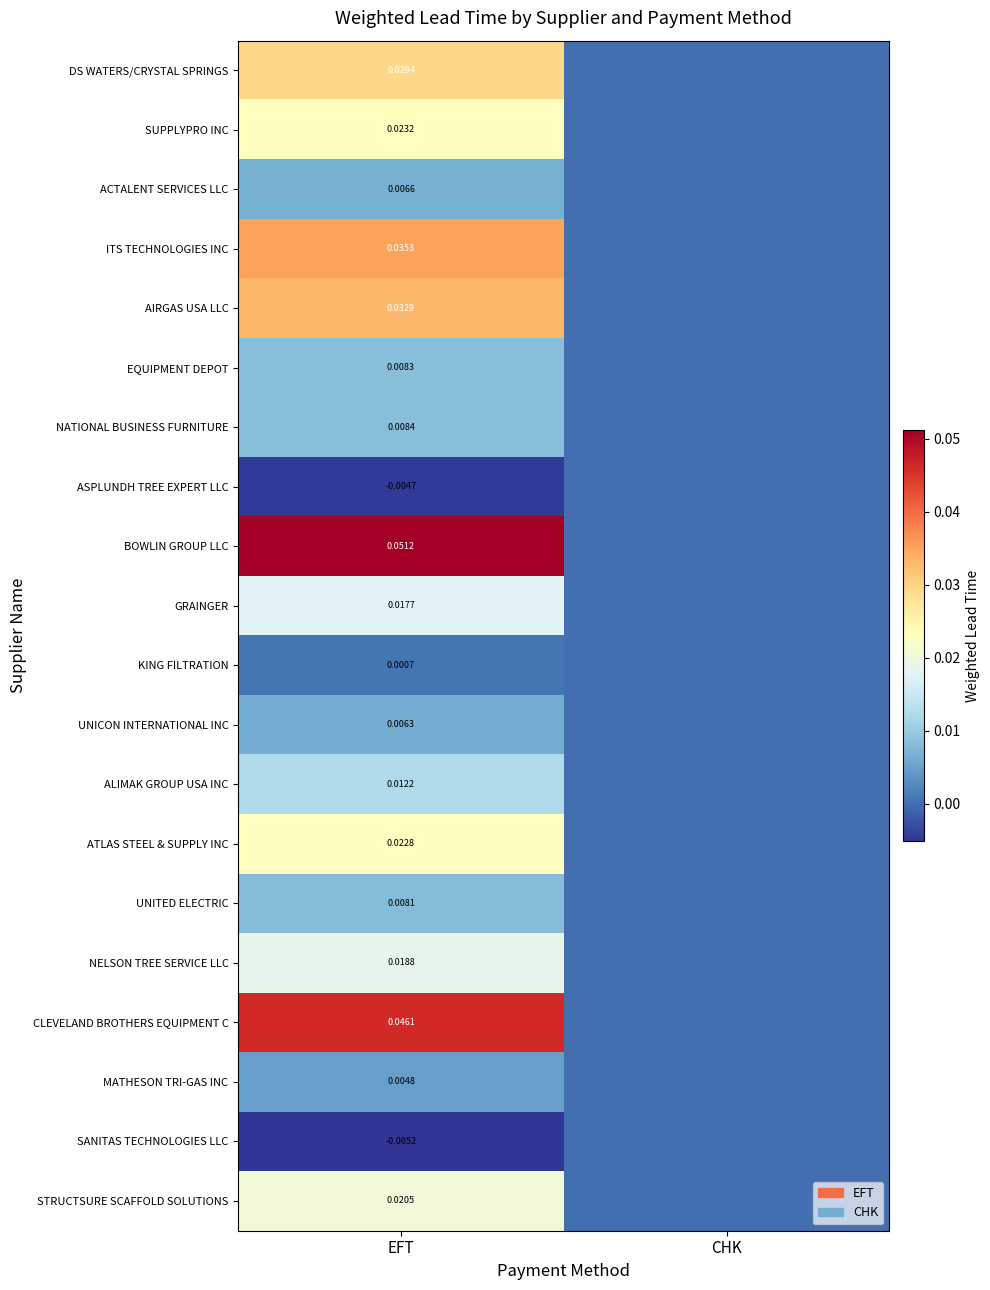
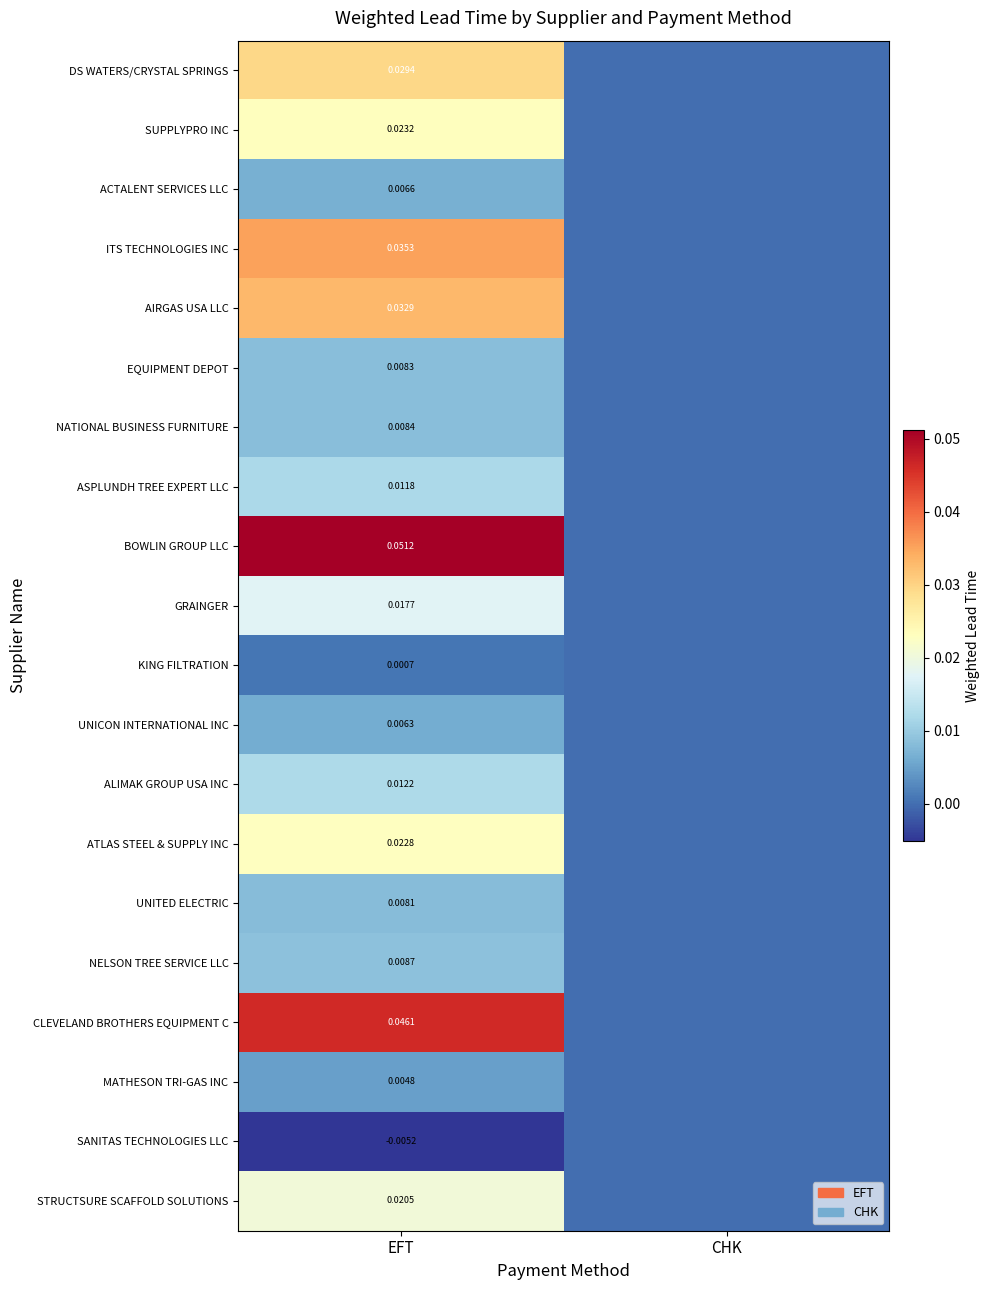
  {
    "DS WATERS/CRYSTAL SPRINGS": {
      "EFT": 0.0294
    },
    "SUPPLYPRO INC": {
      "EFT": 0.0232
    },
    "ACTALENT SERVICES LLC": {
      "EFT": 0.0066
    },
    "ITS TECHNOLOGIES INC": {
      "EFT": 0.0353
    },
    "AIRGAS USA LLC": {
      "EFT": 0.0329
    },
    "EQUIPMENT DEPOT": {
      "EFT": 0.0083
    },
    "NATIONAL BUSINESS FURNITURE": {
      "EFT": 0.0084
    },
    "ASPLUNDH TREE EXPERT LLC": {
-     "EFT": -0.0047
+     "EFT": 0.0118
    },
    "BOWLIN GROUP LLC": {
      "EFT": 0.0512
    },
    "GRAINGER": {
      "EFT": 0.0177
    },
    "KING FILTRATION": {
      "EFT": 0.0007
    },
    "UNICON INTERNATIONAL INC": {
      "EFT": 0.0063
    },
    "ALIMAK GROUP USA INC": {
      "EFT": 0.0122
    },
    "ATLAS STEEL & SUPPLY INC": {
      "EFT": 0.0228
    },
    "UNITED ELECTRIC": {
      "EFT": 0.0081
    },
    "NELSON TREE SERVICE LLC": {
-     "EFT": 0.0188
+     "EFT": 0.0087
    },
    "CLEVELAND BROTHERS EQUIPMENT C": {
      "EFT": 0.0461
    },
    "MATHESON TRI-GAS INC": {
      "EFT": 0.0048
    },
    "SANITAS TECHNOLOGIES LLC": {
      "EFT": -0.0052
    },
    "STRUCTSURE SCAFFOLD SOLUTIONS": {
      "EFT": 0.0205
    }
  }
